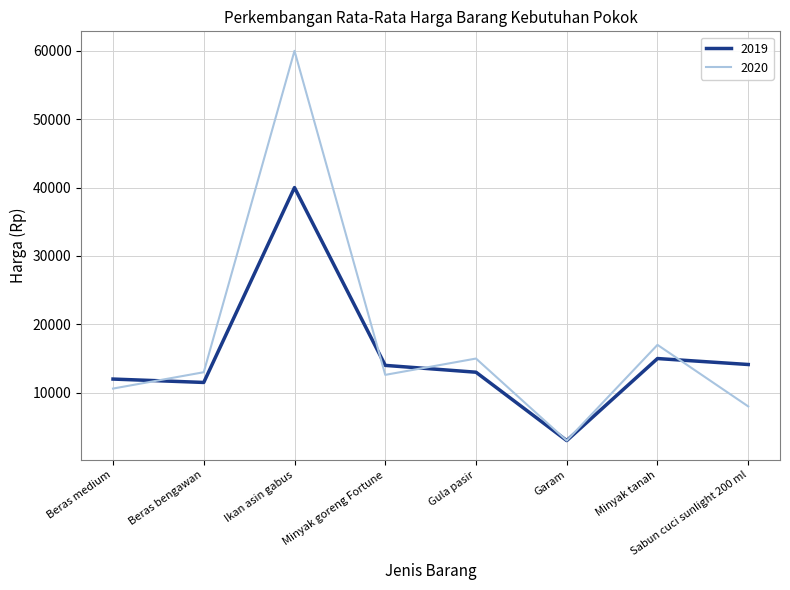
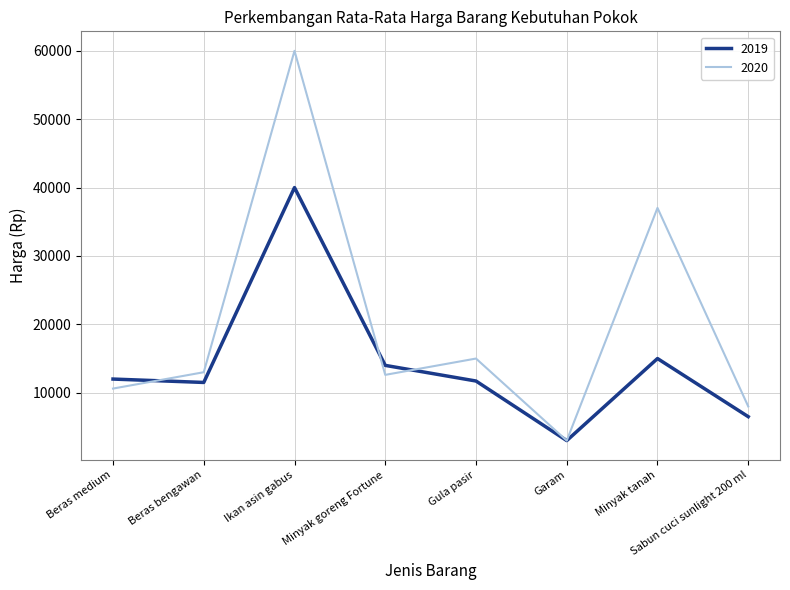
  {
    "2019": {
      "Beras medium": 12000,
      "Beras bengawan": 12000,
      "Ikan asin gabus": 40000,
      "Minyak goreng Fortune": 14000,
-     "Gula pasir": 13000,
+     "Gula pasir": 12000,
      "Minyak tanah": 15000,
-     "Sabun cuci sunlight 200 ml": 14000
+     "Sabun cuci sunlight 200 ml": 7000
    },
    "2020": {
      "Beras medium": 11000,
      "Beras bengawan": 13000,
      "Ikan asin gabus": 60000,
      "Minyak goreng Fortune": 13000,
      "Gula pasir": 15000,
-     "Minyak tanah": 17000,
+     "Minyak tanah": 37000,
      "Sabun cuci sunlight 200 ml": 8000
    }
  }
